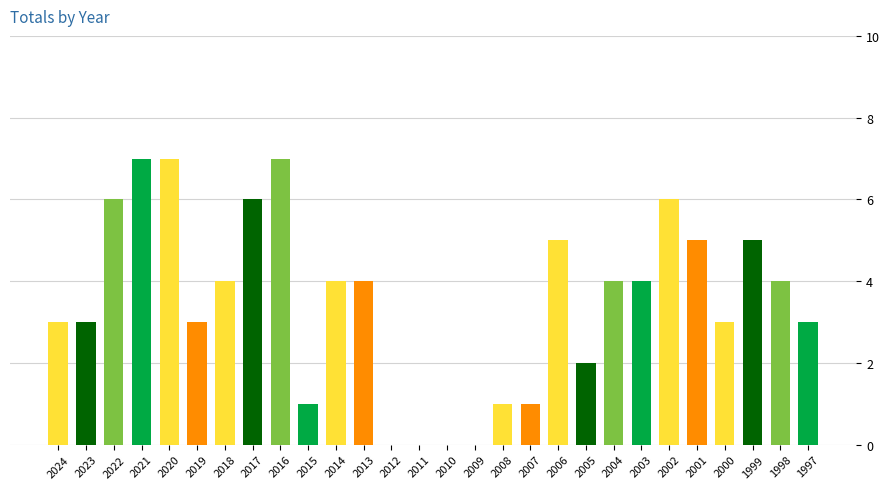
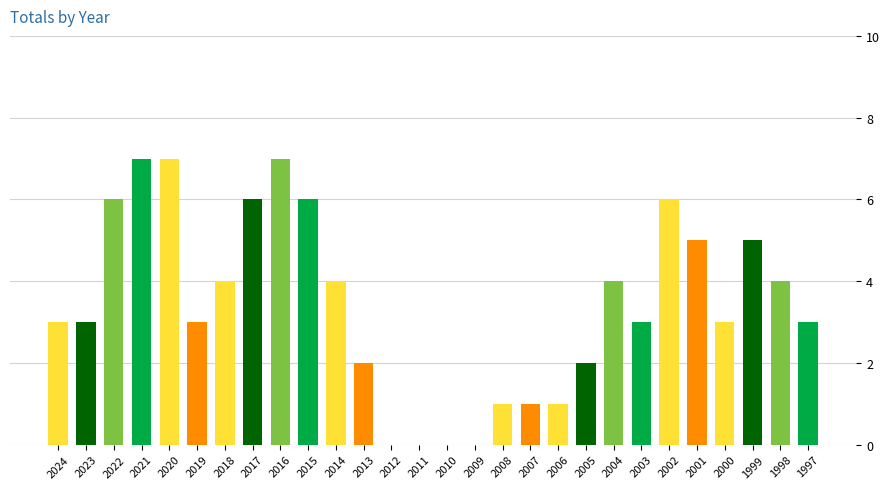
  {
    "2024": 3,
    "2023": 3,
    "2022": 6,
    "2021": 7,
    "2020": 7,
    "2019": 3,
    "2018": 4,
    "2017": 6,
    "2016": 7,
-   "2015": 1,
+   "2015": 6,
    "2014": 4,
-   "2013": 4,
+   "2013": 2,
    "2012": 0,
    "2011": 0,
    "2010": 0,
    "2009": 0,
    "2008": 1,
    "2007": 1,
-   "2006": 5,
+   "2006": 1,
    "2005": 2,
    "2004": 4,
-   "2003": 4,
+   "2003": 3,
    "2002": 6,
    "2001": 5,
    "2000": 3,
    "1999": 5,
    "1998": 4,
    "1997": 3
  }
